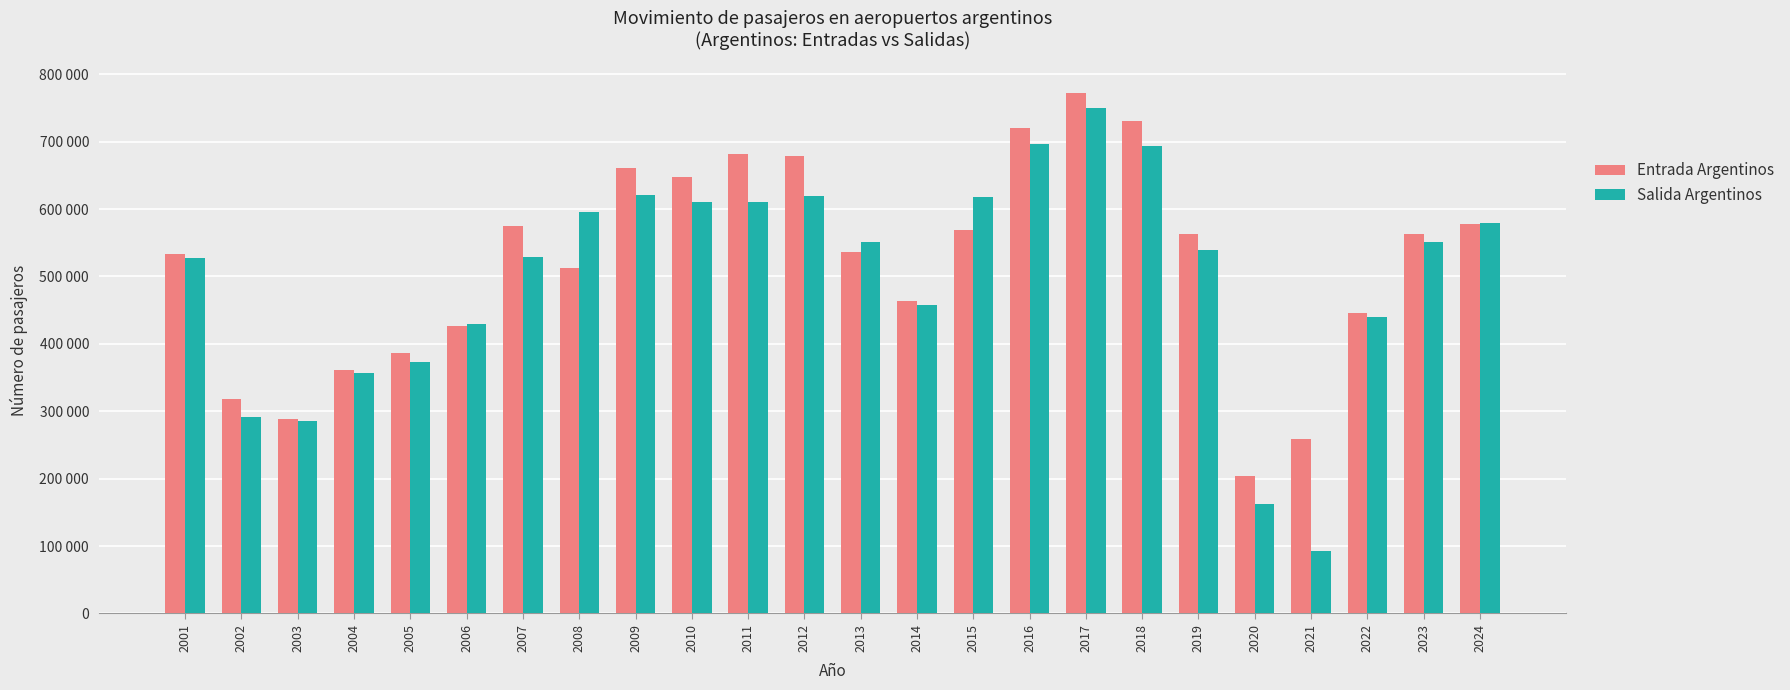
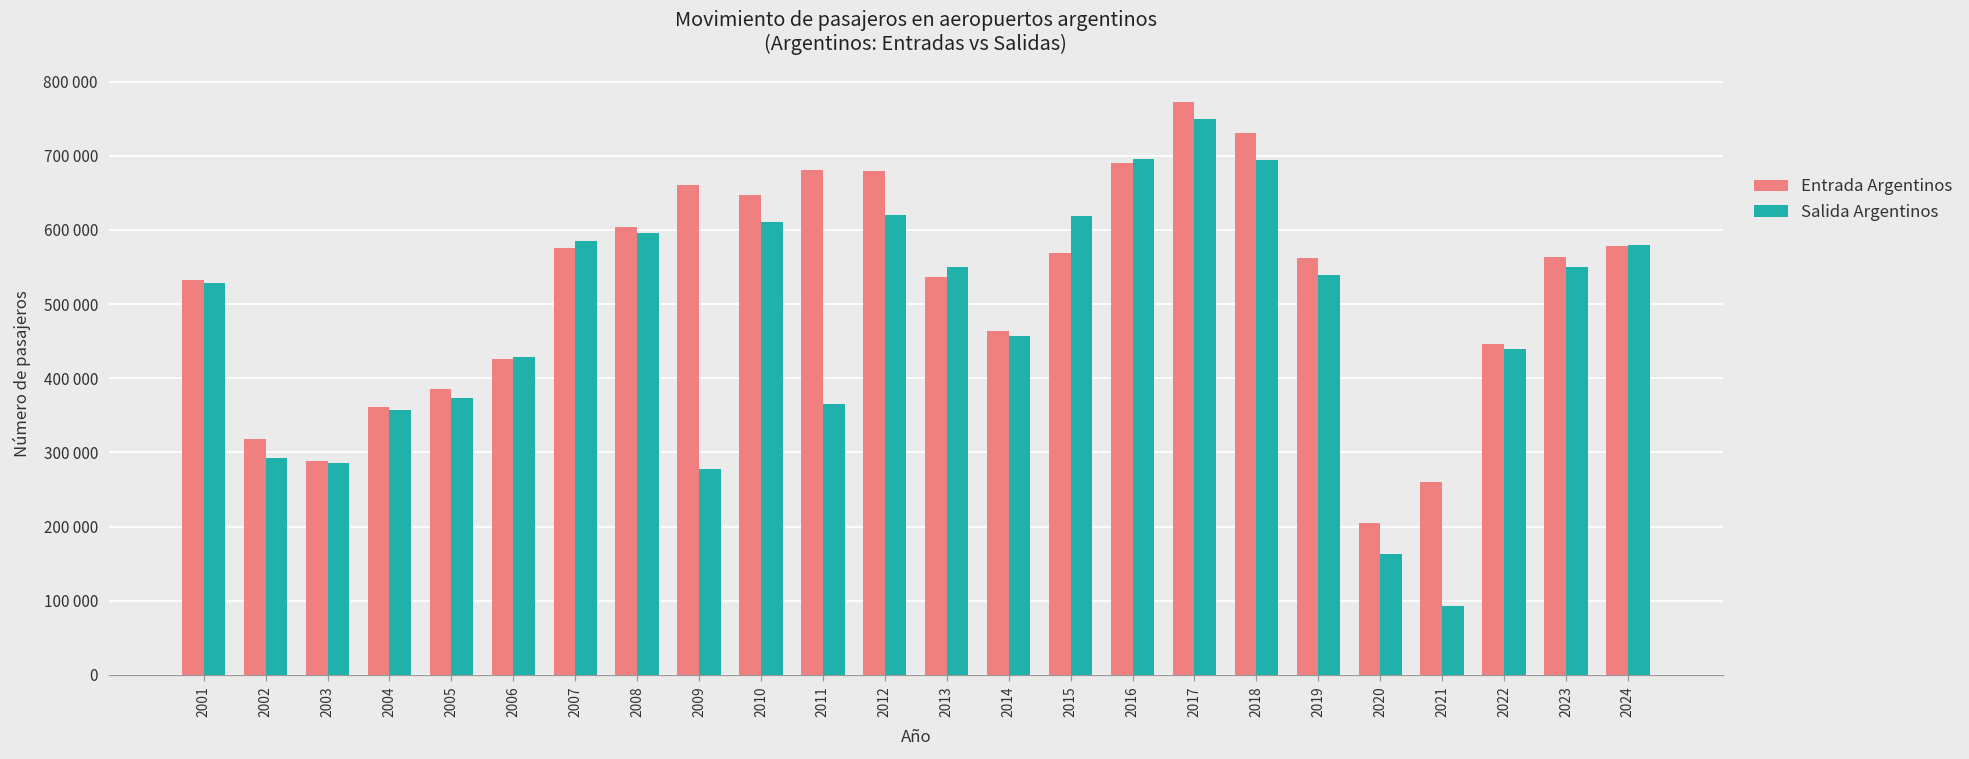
  {
    "Entrada Argentinos": {
      "2001": 530000,
      "2002": 320000,
      "2003": 290000,
      "2004": 360000,
      "2005": 390000,
      "2006": 430000,
      "2007": 580000,
-     "2008": 510000,
+     "2008": 600000,
      "2009": 660000,
      "2010": 650000,
      "2011": 680000,
      "2012": 680000,
      "2013": 540000,
      "2014": 460000,
      "2015": 570000,
-     "2016": 720000,
+     "2016": 690000,
      "2017": 770000,
      "2018": 730000,
      "2019": 560000,
      "2020": 200000,
      "2021": 260000,
      "2022": 450000,
      "2023": 560000,
      "2024": 580000
    },
    "Salida Argentinos": {
      "2001": 530000,
      "2002": 290000,
      "2003": 290000,
      "2004": 360000,
      "2005": 370000,
      "2006": 430000,
-     "2007": 530000,
+     "2007": 590000,
      "2008": 600000,
-     "2009": 620000,
+     "2009": 280000,
      "2010": 610000,
-     "2011": 610000,
+     "2011": 360000,
      "2012": 620000,
      "2013": 550000,
      "2014": 460000,
      "2015": 620000,
      "2016": 700000,
      "2017": 750000,
      "2018": 690000,
      "2019": 540000,
      "2020": 160000,
      "2021": 90000,
      "2022": 440000,
      "2023": 550000,
      "2024": 580000
    }
  }
